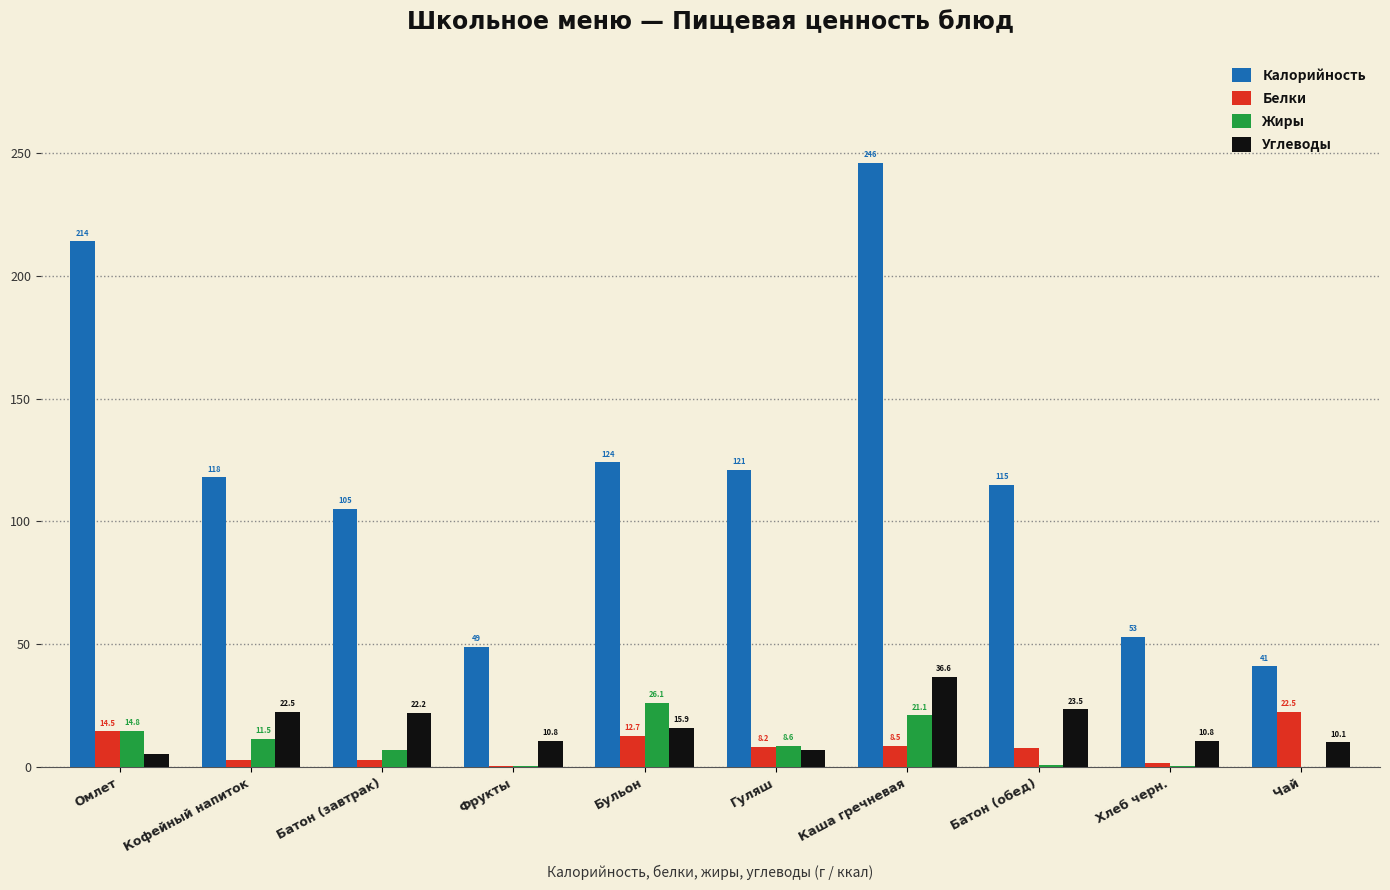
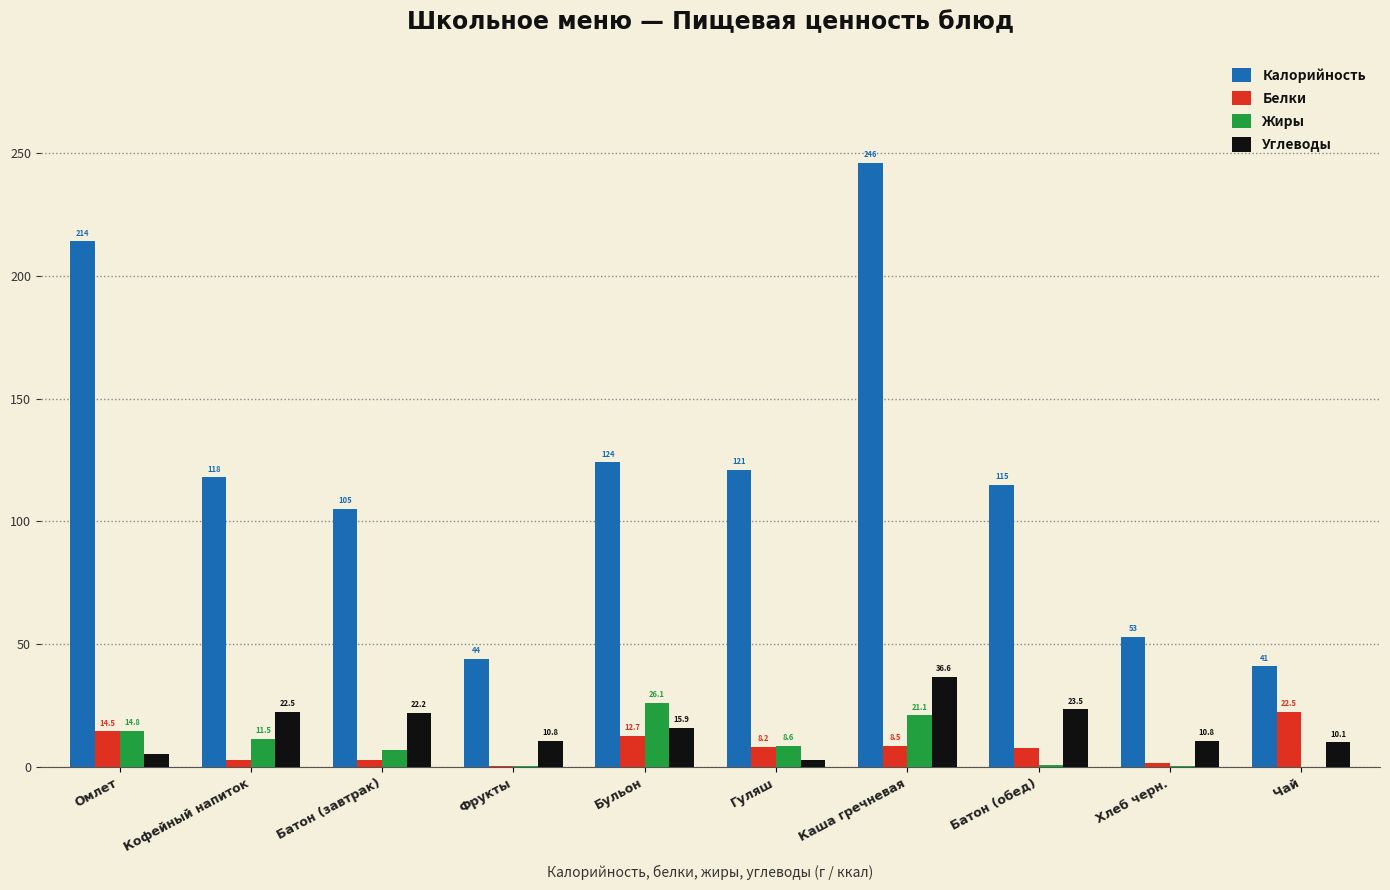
  {
    "Калорийность": {
      "Омлет": 214,
      "Кофейный напиток": 118,
      "Батон (завтрак)": 105,
-     "Фрукты": 49,
+     "Фрукты": 44,
      "Бульон": 124,
      "Гуляш": 121,
      "Каша гречневая": 246,
      "Батон (обед)": 115,
      "Хлеб черн.": 53,
      "Чай": 41
    },
    "Белки": {
      "Омлет": 14.5,
      "Бульон": 12.7,
      "Гуляш": 8.2,
      "Каша гречневая": 8.5,
      "Чай": 22.5
    },
    "Жиры": {
      "Омлет": 14.8,
      "Кофейный напиток": 11.5,
      "Бульон": 26.1,
      "Гуляш": 8.6,
      "Каша гречневая": 21.1
    },
    "Углеводы": {
      "Омлет": 5,
-     "Гуляш": 7
+     "Гуляш": 3
    }
  }
